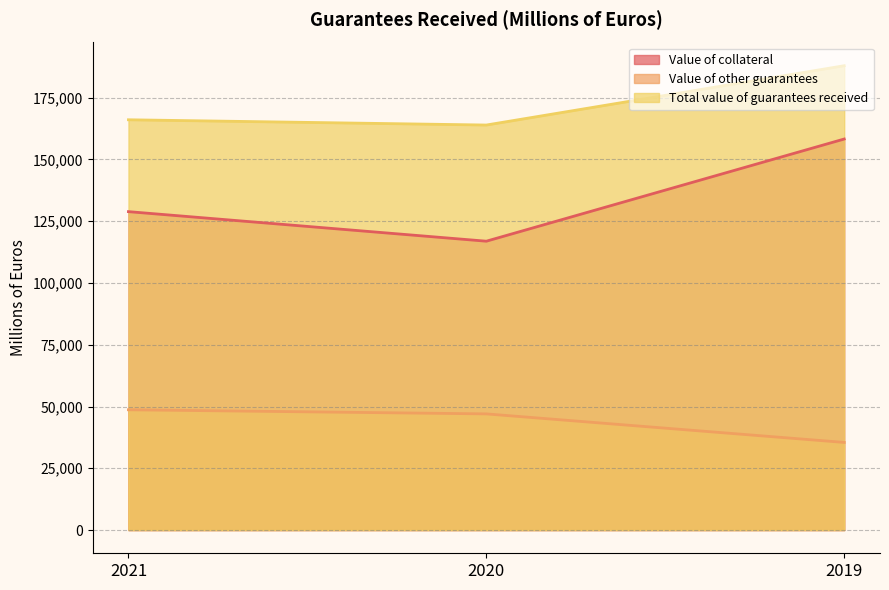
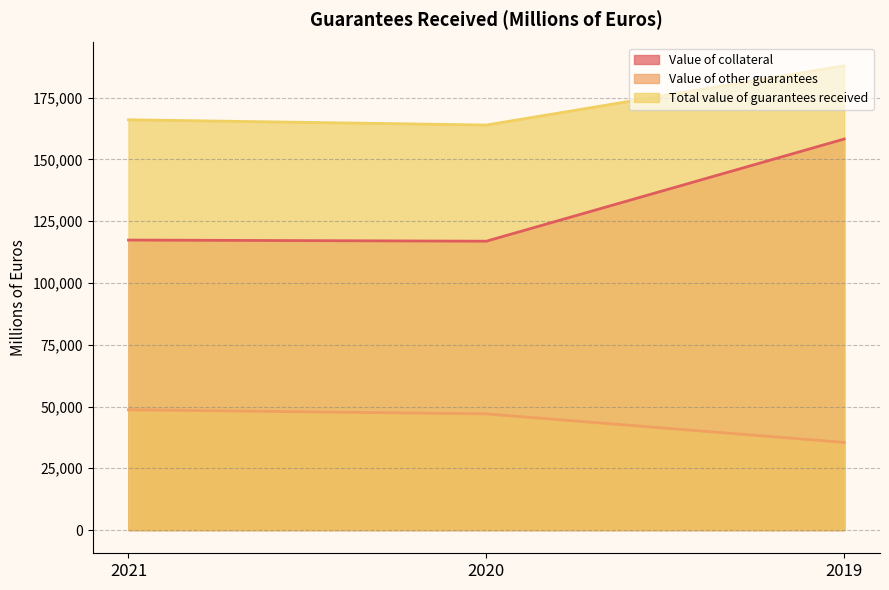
  {
    "Value of collateral": {
-     "2021": "129,000",
+     "2021": "117,000",
      "2020": "117,000",
      "2019": "158,000"
    }
  }
